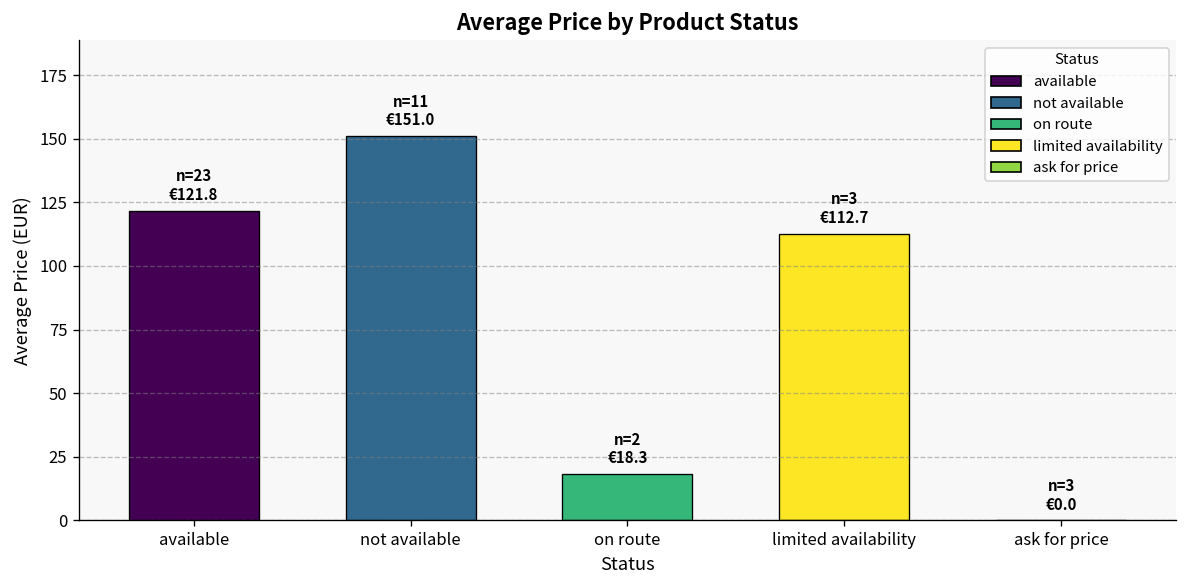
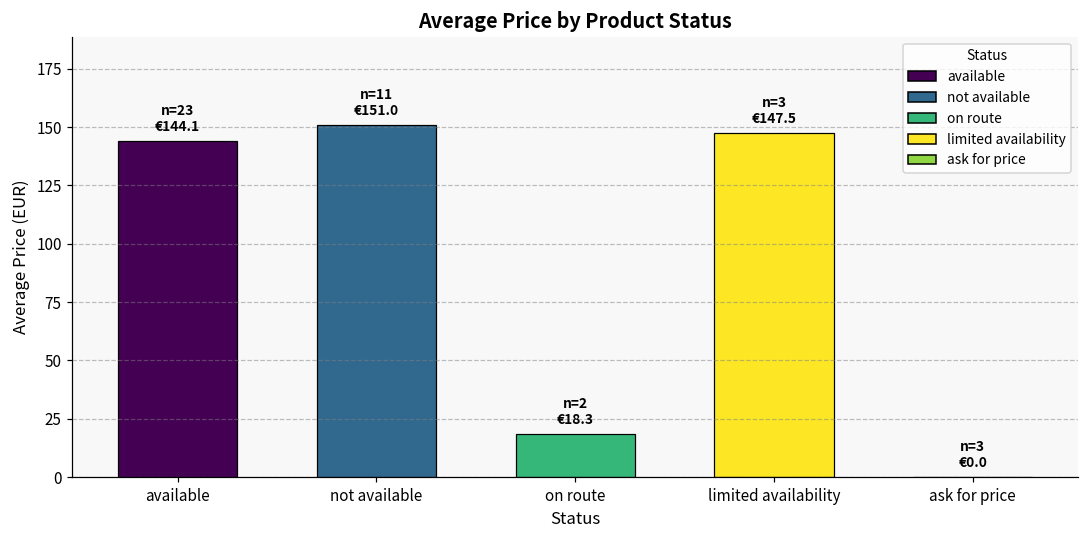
  {
-   "available": "€121.8",
+   "available": "€144.1",
    "not available": "€151.0",
    "on route": "€18.3",
-   "limited availability": "€112.7",
+   "limited availability": "€147.5",
    "ask for price": "€0.0"
  }
